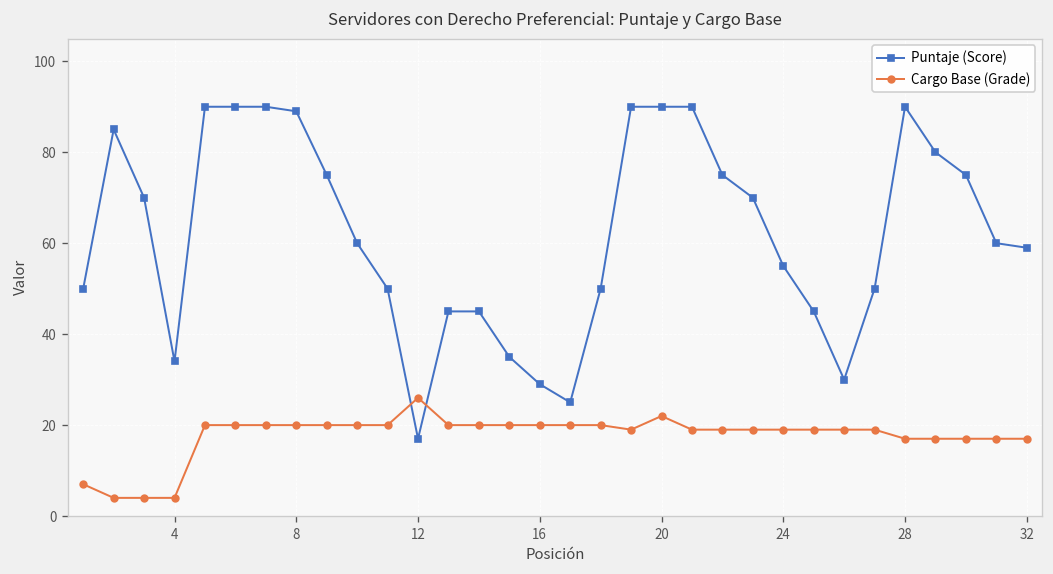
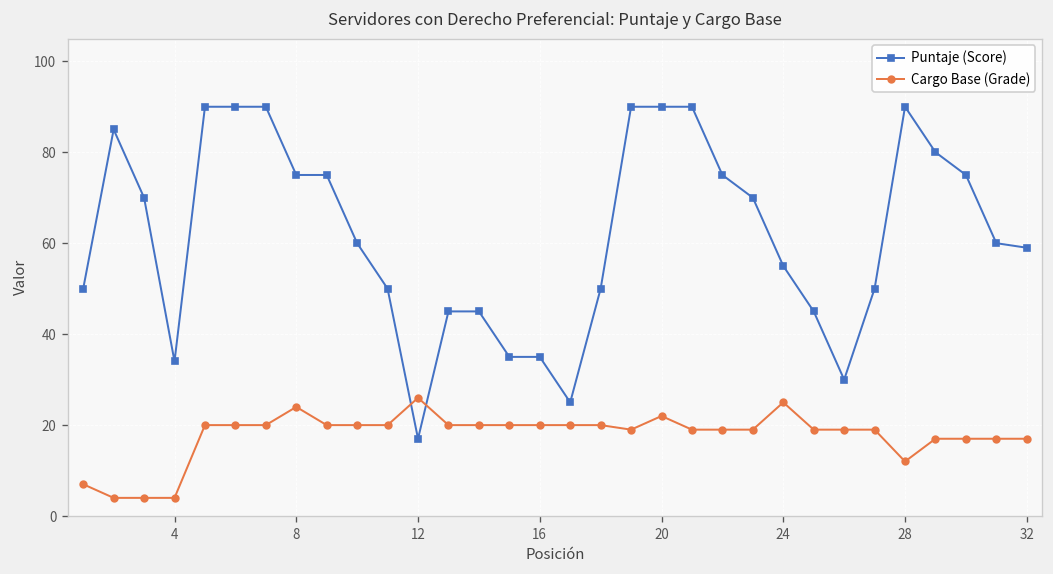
  {
    "Puntaje (Score)": {
      "4": 34,
-     "8": 89,
+     "8": 75,
      "12": 17,
-     "16": 29,
+     "16": 35,
      "20": 90,
      "24": 55,
      "28": 90,
      "32": 59
    },
    "Cargo Base (Grade)": {
      "4": 4,
-     "8": 20,
+     "8": 24,
      "12": 26,
      "16": 20,
      "20": 22,
-     "24": 19,
-     "28": 17,
+     "24": 25,
+     "28": 12,
      "32": 17
    }
  }
